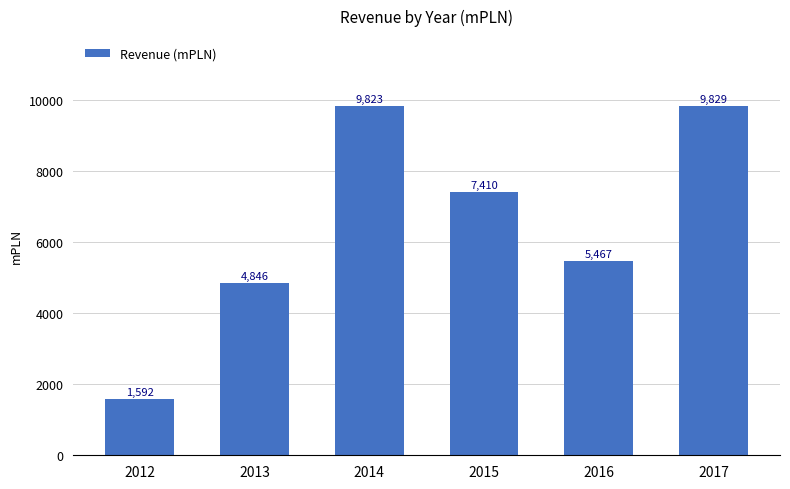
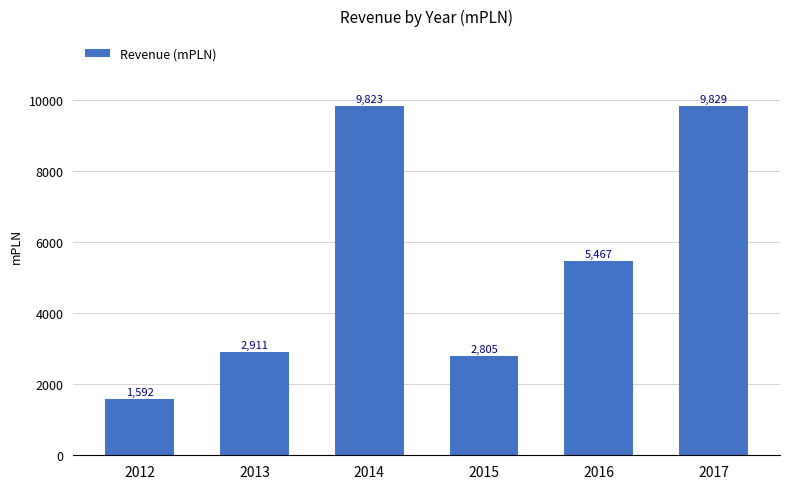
  {
    "2012": "1,592",
-   "2013": "4,846",
+   "2013": "2,911",
    "2014": "9,823",
-   "2015": "7,410",
+   "2015": "2,805",
    "2016": "5,467",
    "2017": "9,829"
  }
